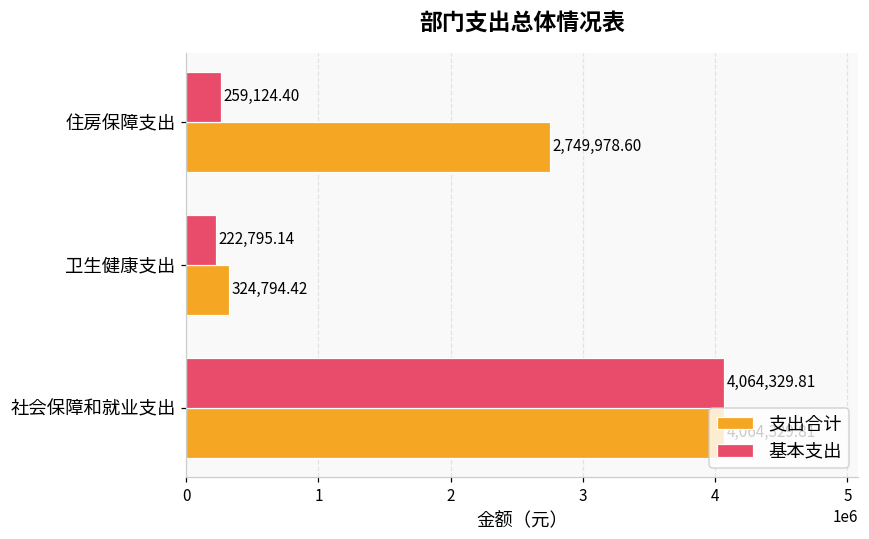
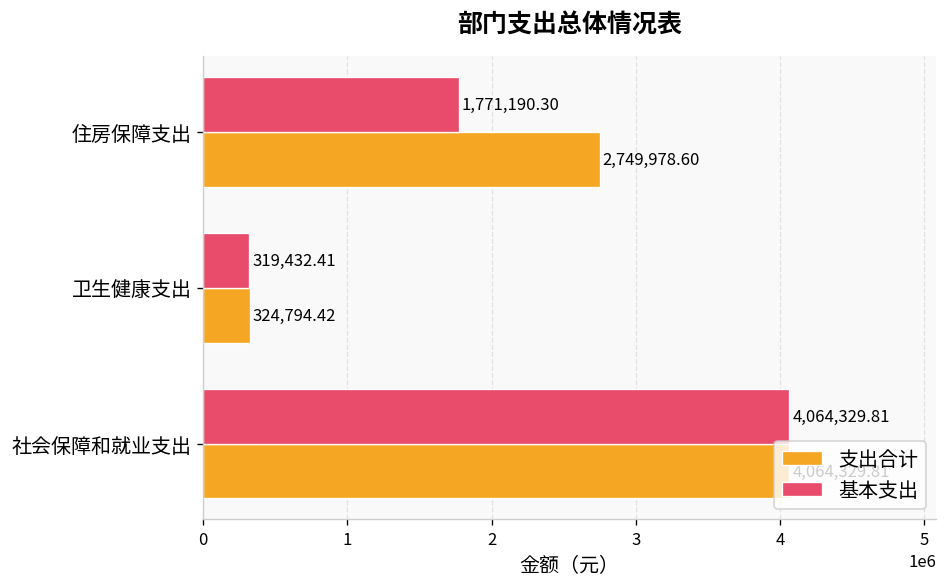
  {
    "支出合计": {
      "住房保障支出": "2,749,978.60",
      "卫生健康支出": "324,794.42"
    },
    "基本支出": {
-     "住房保障支出": "259,124.40",
-     "卫生健康支出": "222,795.14",
+     "住房保障支出": "1,771,190.30",
+     "卫生健康支出": "319,432.41",
      "社会保障和就业支出": "4,064,329.81"
    }
  }
